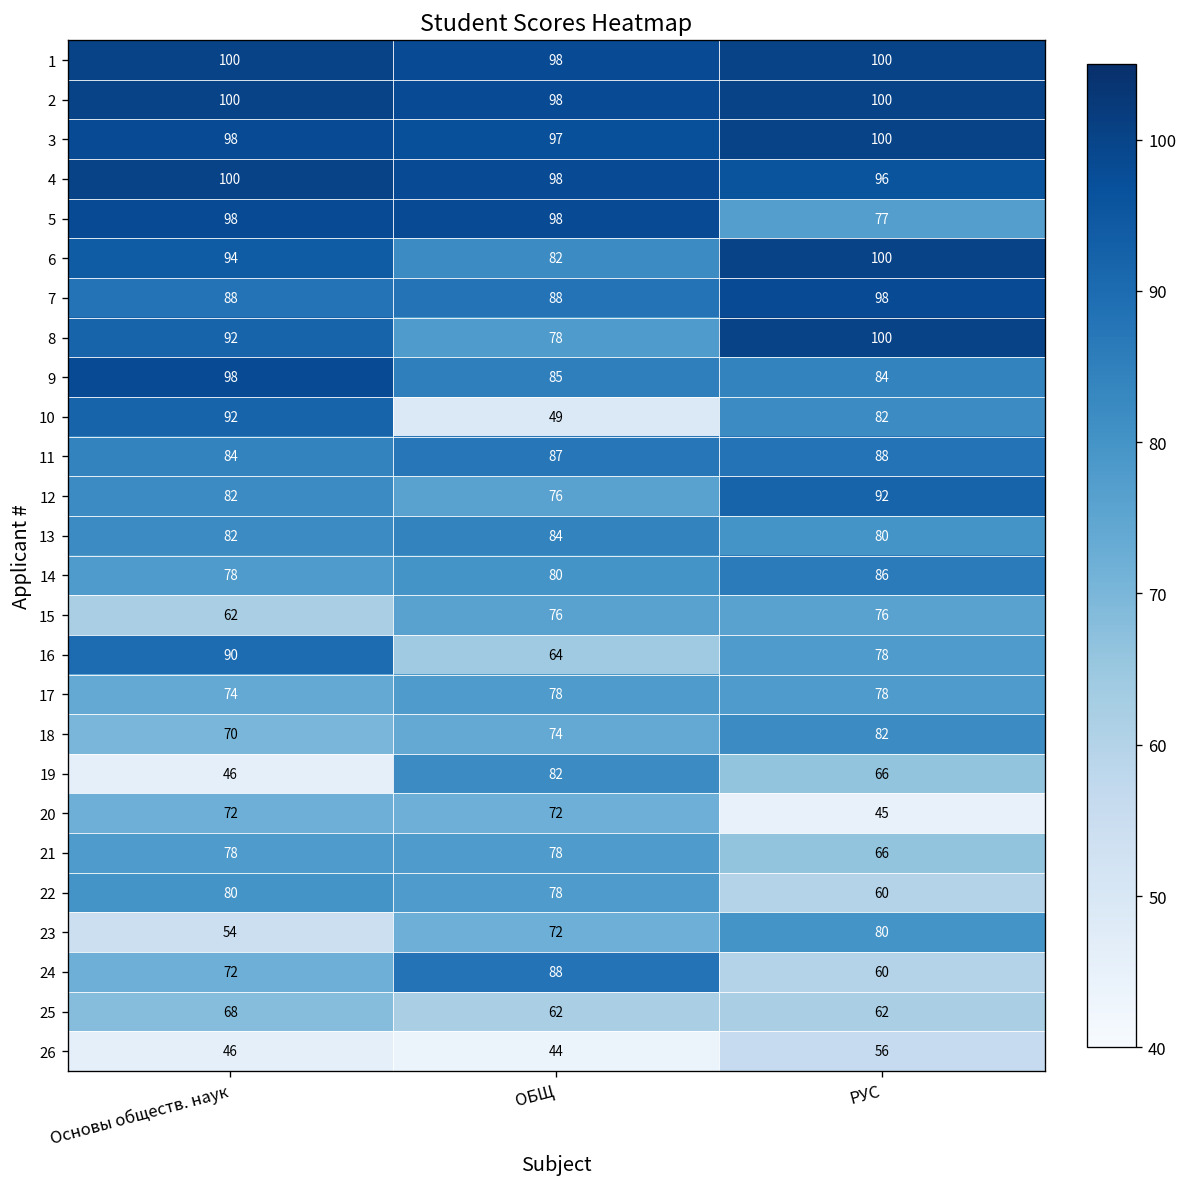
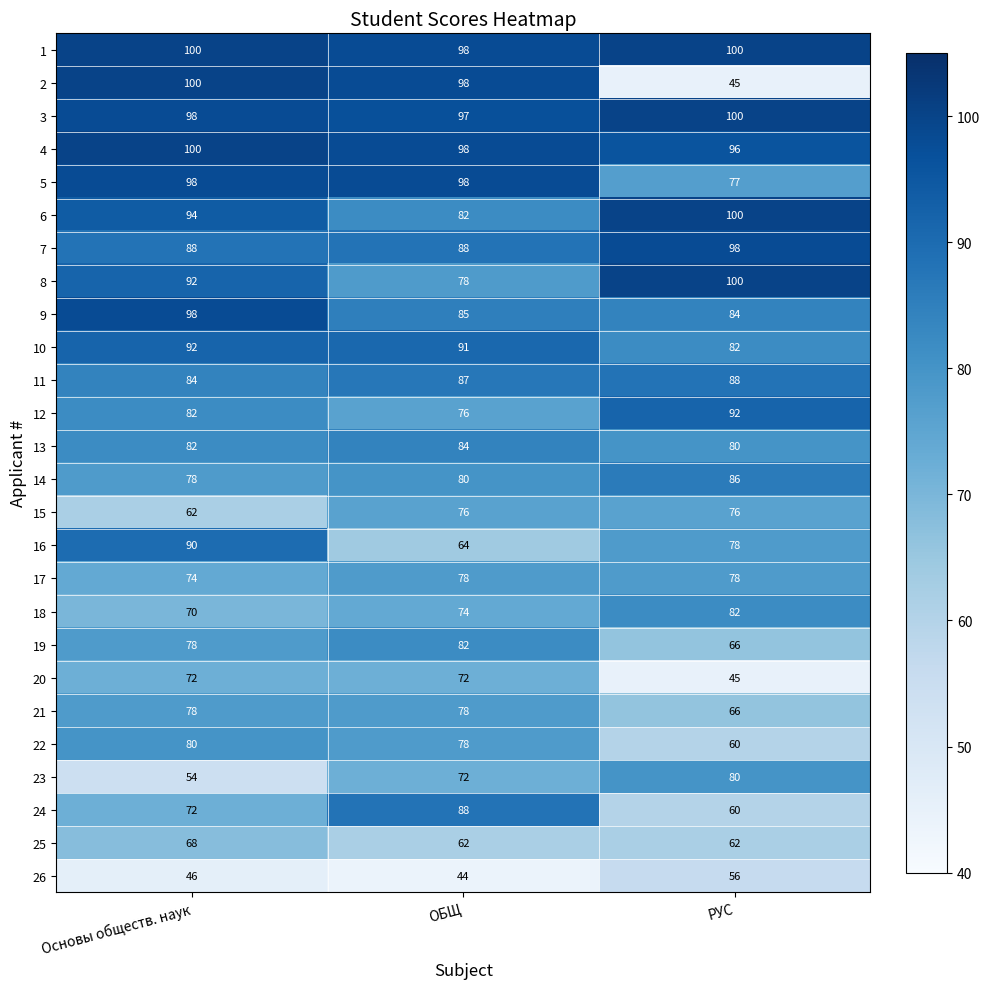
  {
    "1": {
      "Основы обществ. наук": 100,
      "ОБЩ": 98,
      "РУС": 100
    },
    "2": {
      "Основы обществ. наук": 100,
      "ОБЩ": 98,
-     "РУС": 100
+     "РУС": 45
    },
    "3": {
      "Основы обществ. наук": 98,
      "ОБЩ": 97,
      "РУС": 100
    },
    "4": {
      "Основы обществ. наук": 100,
      "ОБЩ": 98,
      "РУС": 96
    },
    "5": {
      "Основы обществ. наук": 98,
      "ОБЩ": 98,
      "РУС": 77
    },
    "6": {
      "Основы обществ. наук": 94,
      "ОБЩ": 82,
      "РУС": 100
    },
    "7": {
      "Основы обществ. наук": 88,
      "ОБЩ": 88,
      "РУС": 98
    },
    "8": {
      "Основы обществ. наук": 92,
      "ОБЩ": 78,
      "РУС": 100
    },
    "9": {
      "Основы обществ. наук": 98,
      "ОБЩ": 85,
      "РУС": 84
    },
    "10": {
      "Основы обществ. наук": 92,
-     "ОБЩ": 49,
+     "ОБЩ": 91,
      "РУС": 82
    },
    "11": {
      "Основы обществ. наук": 84,
      "ОБЩ": 87,
      "РУС": 88
    },
    "12": {
      "Основы обществ. наук": 82,
      "ОБЩ": 76,
      "РУС": 92
    },
    "13": {
      "Основы обществ. наук": 82,
      "ОБЩ": 84,
      "РУС": 80
    },
    "14": {
      "Основы обществ. наук": 78,
      "ОБЩ": 80,
      "РУС": 86
    },
    "15": {
      "Основы обществ. наук": 62,
      "ОБЩ": 76,
      "РУС": 76
    },
    "16": {
      "Основы обществ. наук": 90,
      "ОБЩ": 64,
      "РУС": 78
    },
    "17": {
      "Основы обществ. наук": 74,
      "ОБЩ": 78,
      "РУС": 78
    },
    "18": {
      "Основы обществ. наук": 70,
      "ОБЩ": 74,
      "РУС": 82
    },
    "19": {
-     "Основы обществ. наук": 46,
+     "Основы обществ. наук": 78,
      "ОБЩ": 82,
      "РУС": 66
    },
    "20": {
      "Основы обществ. наук": 72,
      "ОБЩ": 72,
      "РУС": 45
    },
    "21": {
      "Основы обществ. наук": 78,
      "ОБЩ": 78,
      "РУС": 66
    },
    "22": {
      "Основы обществ. наук": 80,
      "ОБЩ": 78,
      "РУС": 60
    },
    "23": {
      "Основы обществ. наук": 54,
      "ОБЩ": 72,
      "РУС": 80
    },
    "24": {
      "Основы обществ. наук": 72,
      "ОБЩ": 88,
      "РУС": 60
    },
    "25": {
      "Основы обществ. наук": 68,
      "ОБЩ": 62,
      "РУС": 62
    },
    "26": {
      "Основы обществ. наук": 46,
      "ОБЩ": 44,
      "РУС": 56
    }
  }
